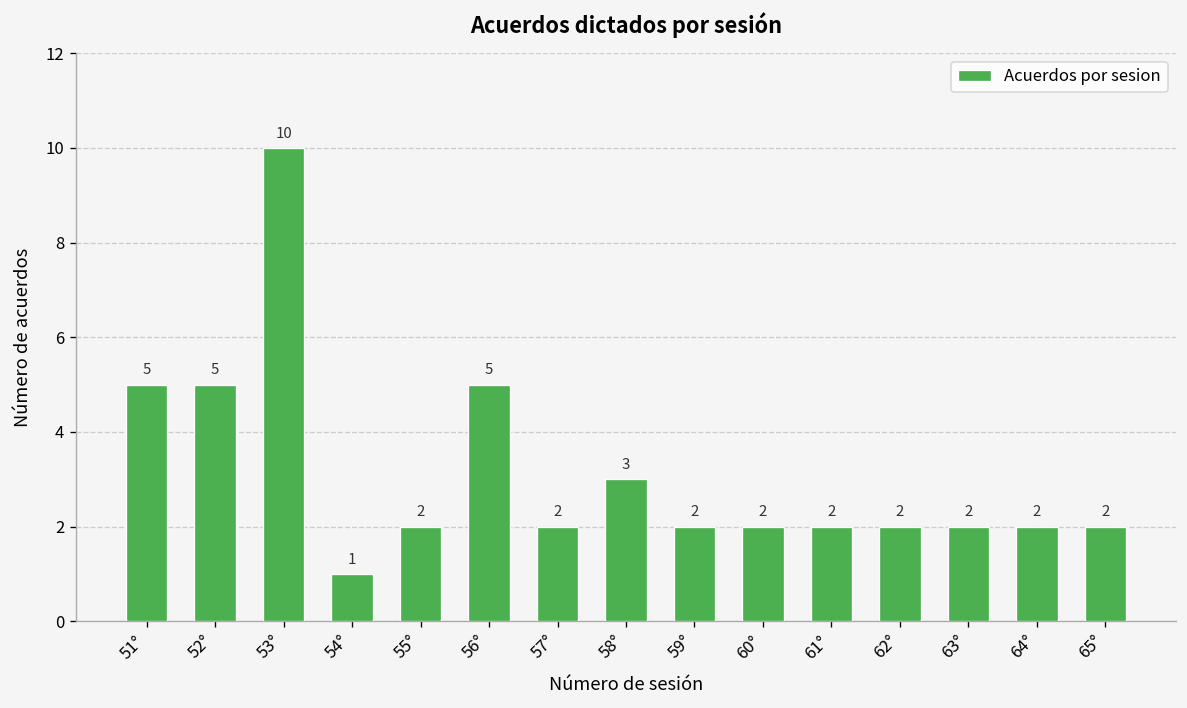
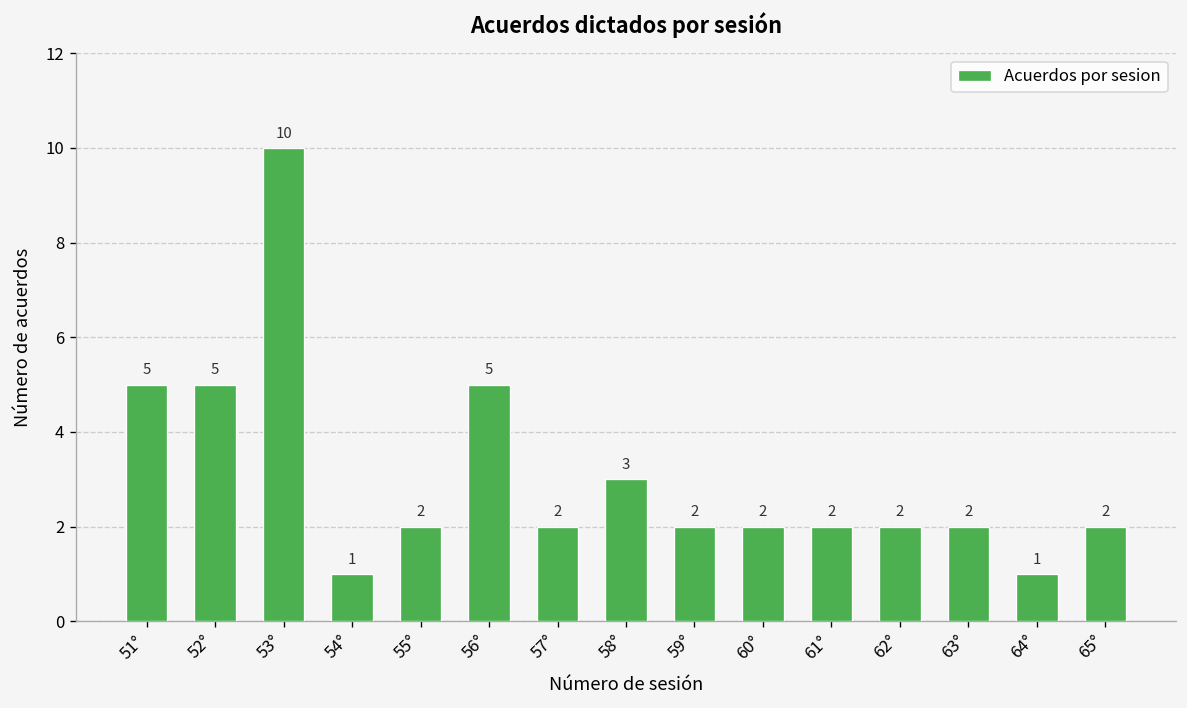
  {
    "51°": 5,
    "52°": 5,
    "53°": 10,
    "54°": 1,
    "55°": 2,
    "56°": 5,
    "57°": 2,
    "58°": 3,
    "59°": 2,
    "60°": 2,
    "61°": 2,
    "62°": 2,
    "63°": 2,
-   "64°": 2,
+   "64°": 1,
    "65°": 2
  }
